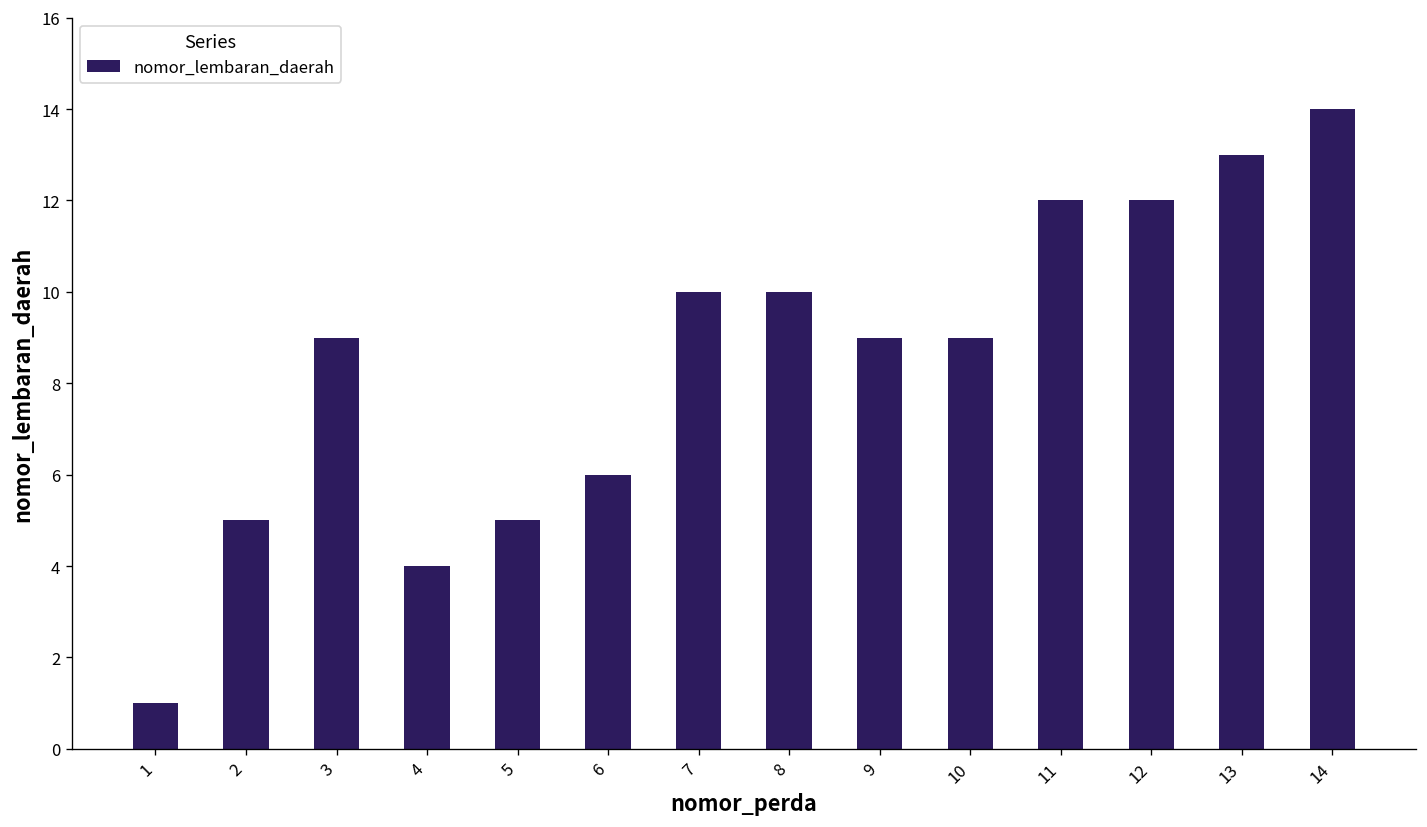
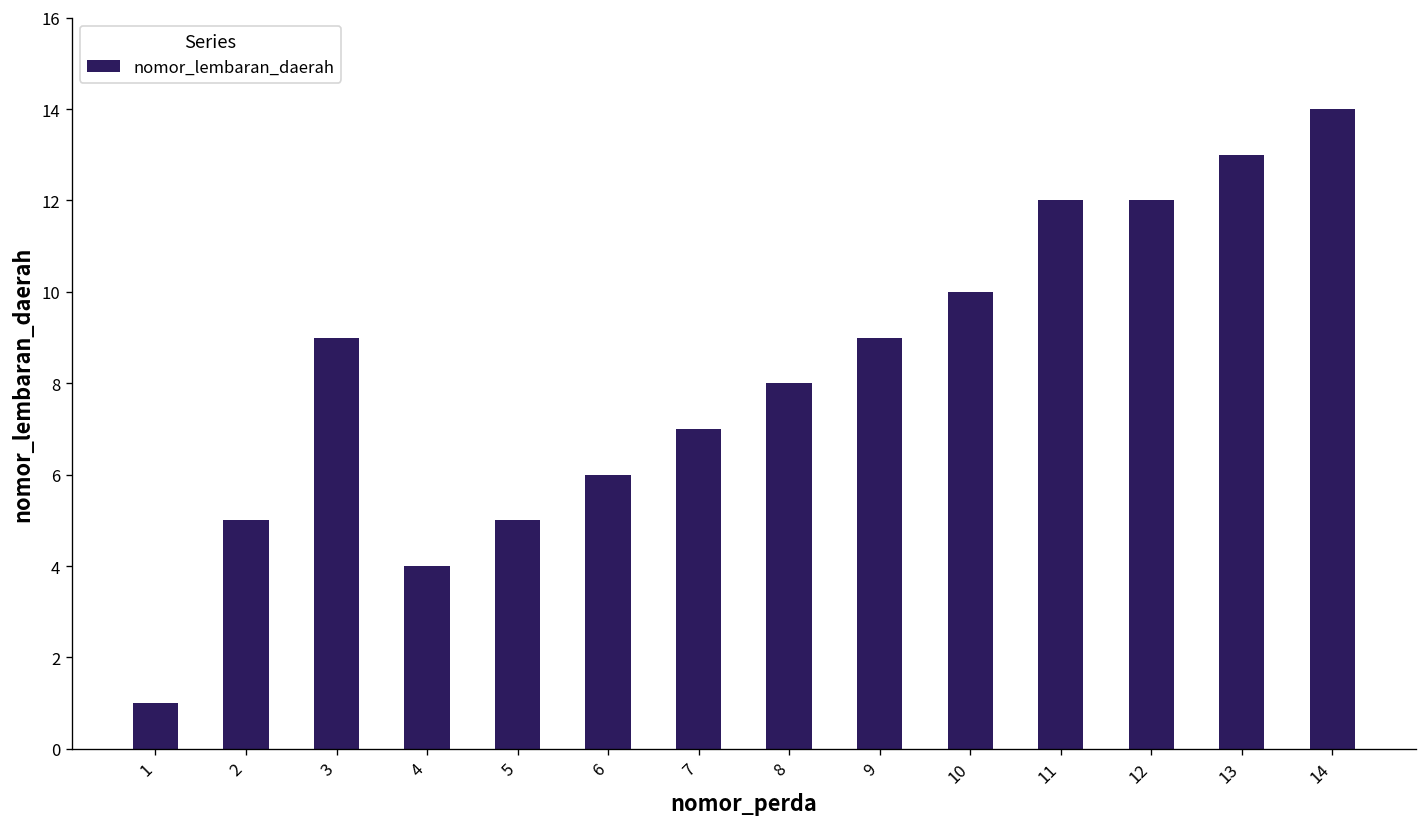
  {
    "1": 1,
    "2": 5,
    "3": 9,
    "4": 4,
    "5": 5,
    "6": 6,
-   "7": 10,
-   "8": 10,
+   "7": 7,
+   "8": 8,
    "9": 9,
-   "10": 9,
+   "10": 10,
    "11": 12,
    "12": 12,
    "13": 13,
    "14": 14
  }
